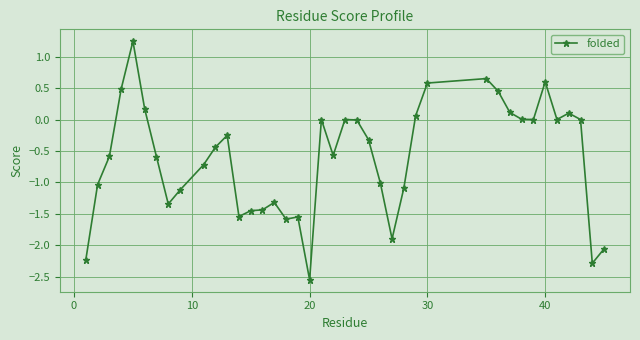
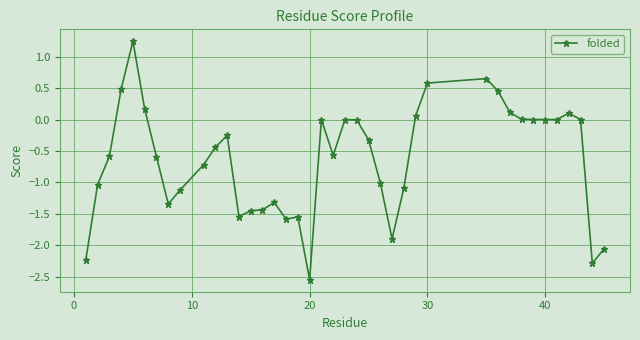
  {
    "20": -2.5,
    "30": 0.6,
-   "40": 0.6
+   "40": 0.0
  }
